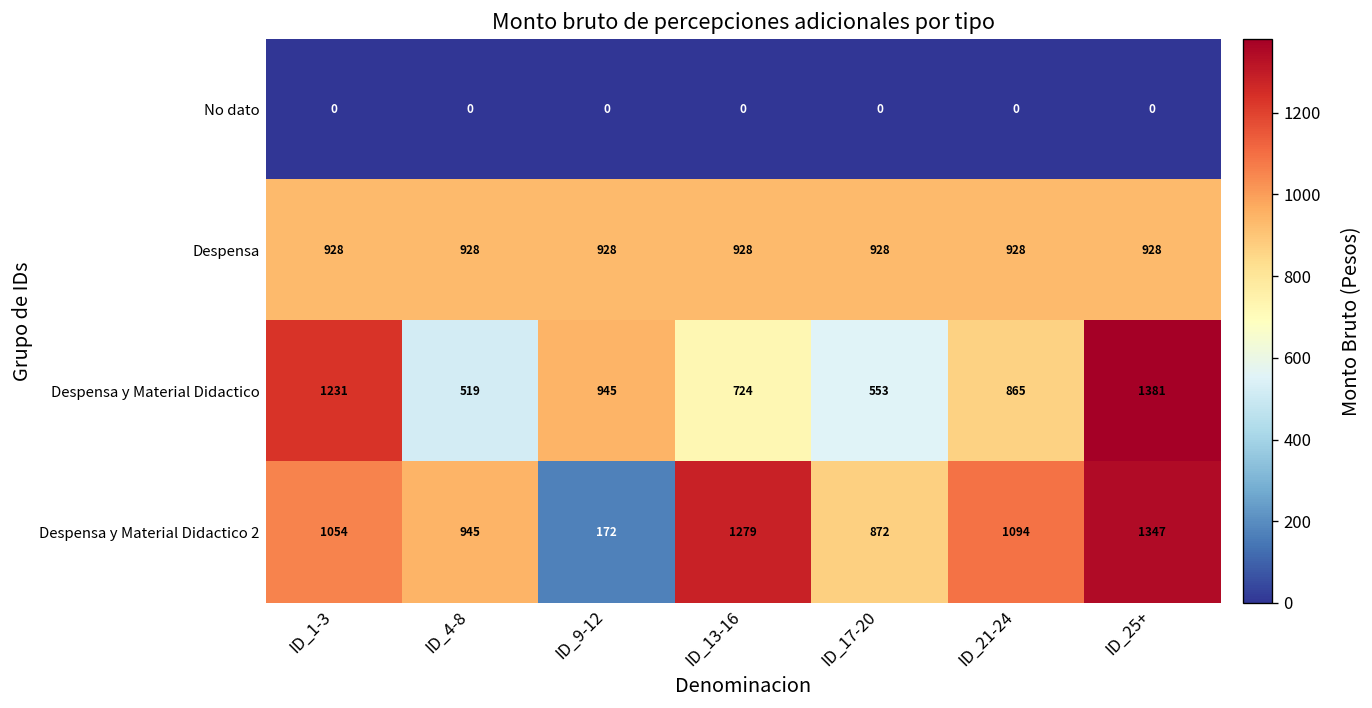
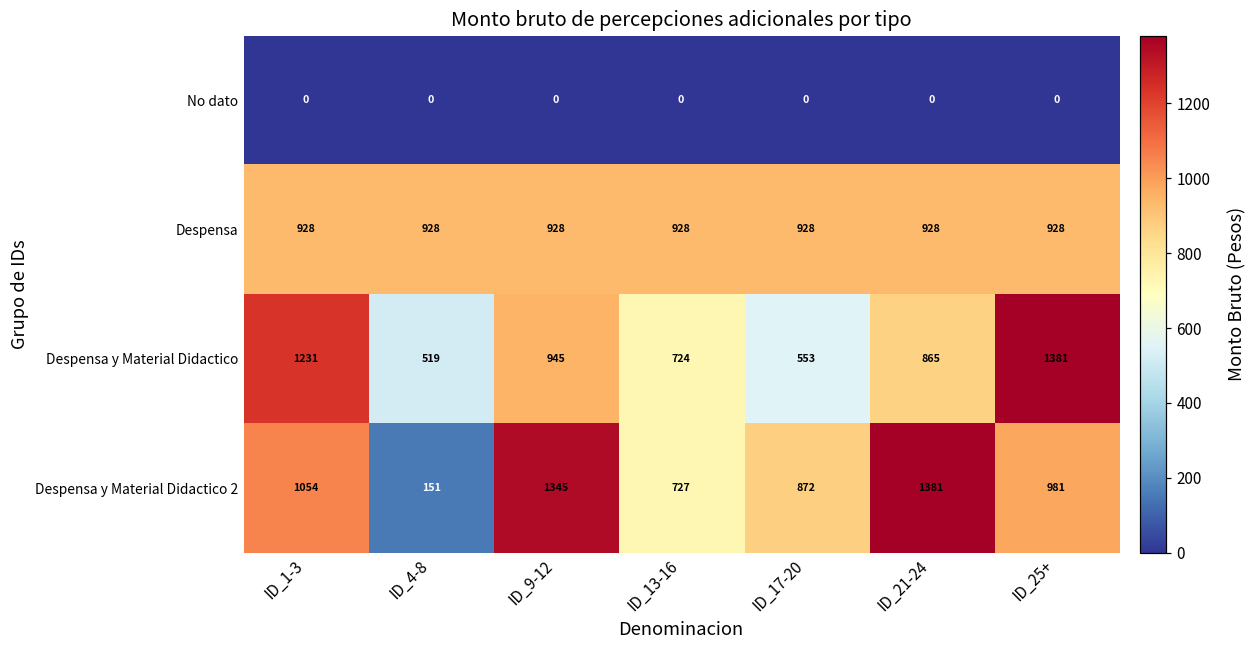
  {
    "No dato": {
      "ID_1-3": 0,
      "ID_4-8": 0,
      "ID_9-12": 0,
      "ID_13-16": 0,
      "ID_17-20": 0,
      "ID_21-24": 0,
      "ID_25+": 0
    },
    "Despensa": {
      "ID_1-3": 928,
      "ID_4-8": 928,
      "ID_9-12": 928,
      "ID_13-16": 928,
      "ID_17-20": 928,
      "ID_21-24": 928,
      "ID_25+": 928
    },
    "Despensa y Material Didactico": {
      "ID_1-3": 1231,
      "ID_4-8": 519,
      "ID_9-12": 945,
      "ID_13-16": 724,
      "ID_17-20": 553,
      "ID_21-24": 865,
      "ID_25+": 1381
    },
    "Despensa y Material Didactico 2": {
      "ID_1-3": 1054,
-     "ID_4-8": 945,
-     "ID_9-12": 172,
-     "ID_13-16": 1279,
+     "ID_4-8": 151,
+     "ID_9-12": 1345,
+     "ID_13-16": 727,
      "ID_17-20": 872,
-     "ID_21-24": 1094,
-     "ID_25+": 1347
+     "ID_21-24": 1381,
+     "ID_25+": 981
    }
  }
